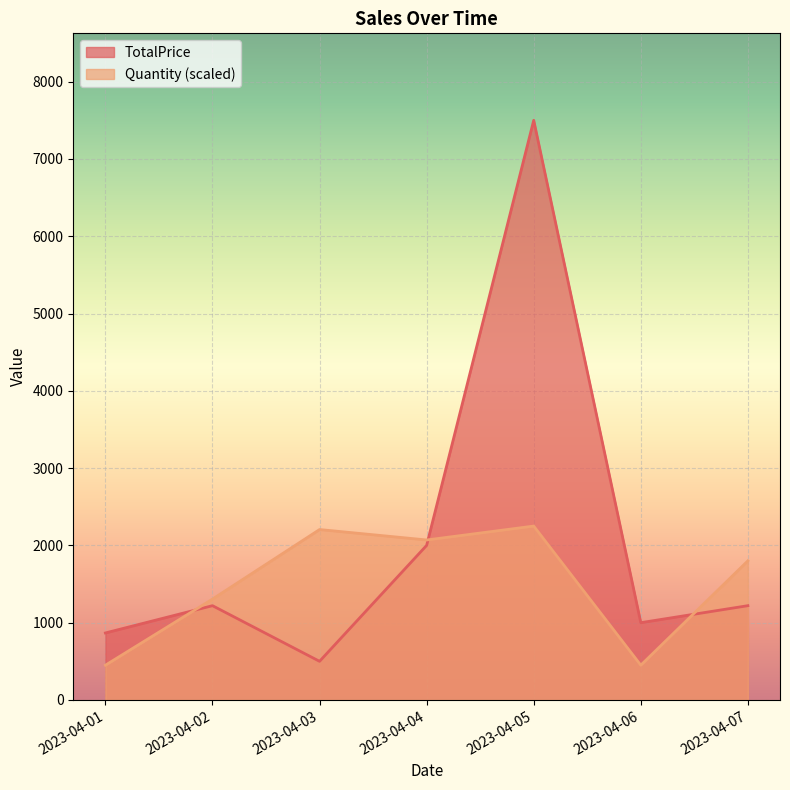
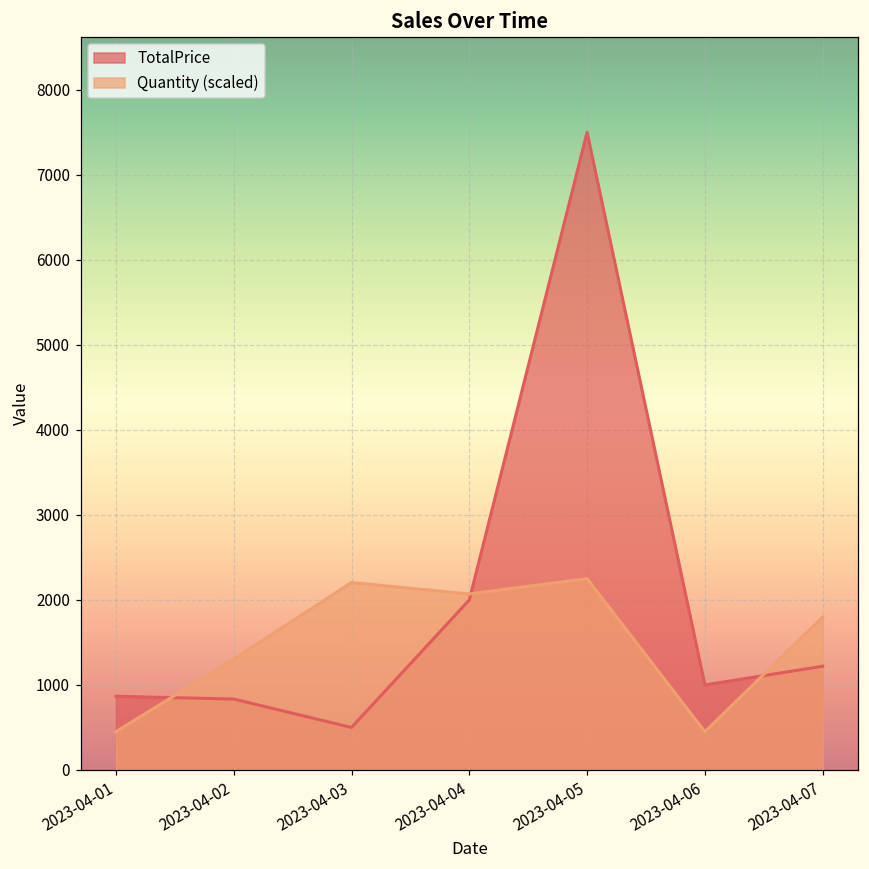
  {
    "TotalPrice": {
      "2023-04-01": 900,
-     "2023-04-02": 1200,
+     "2023-04-02": 800,
      "2023-04-03": 500,
      "2023-04-04": 2000,
      "2023-04-05": 7500,
      "2023-04-06": 1000,
      "2023-04-07": 1200
    },
    "Quantity (scaled)": {
      "2023-04-01": 500,
      "2023-04-02": 1300,
      "2023-04-03": 2200,
      "2023-04-04": 2100,
      "2023-04-05": 2300,
      "2023-04-06": 500,
      "2023-04-07": 1800
    }
  }
